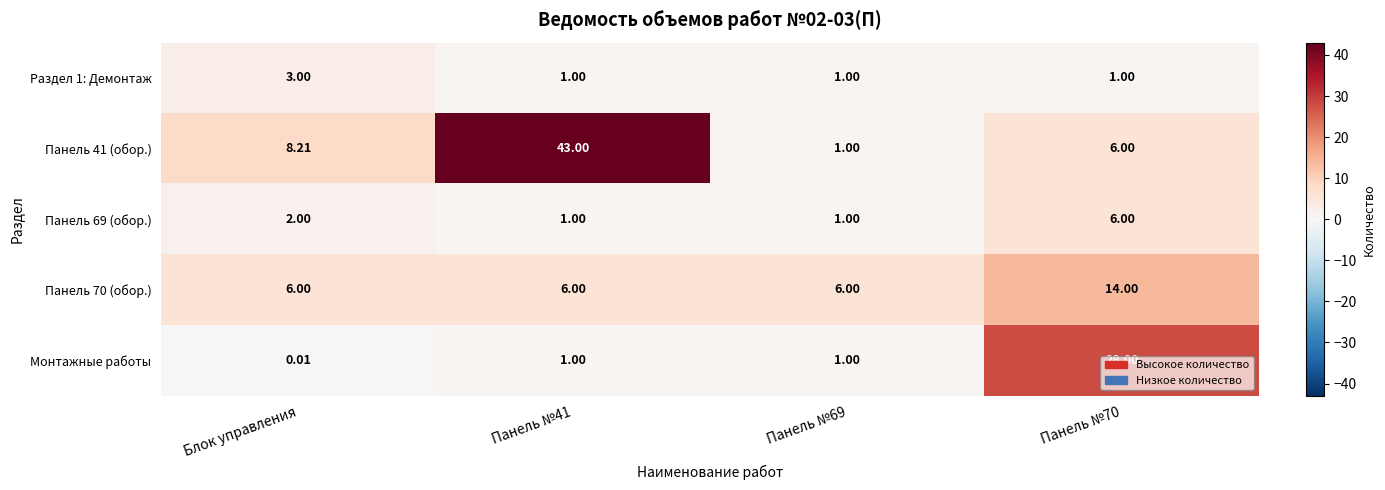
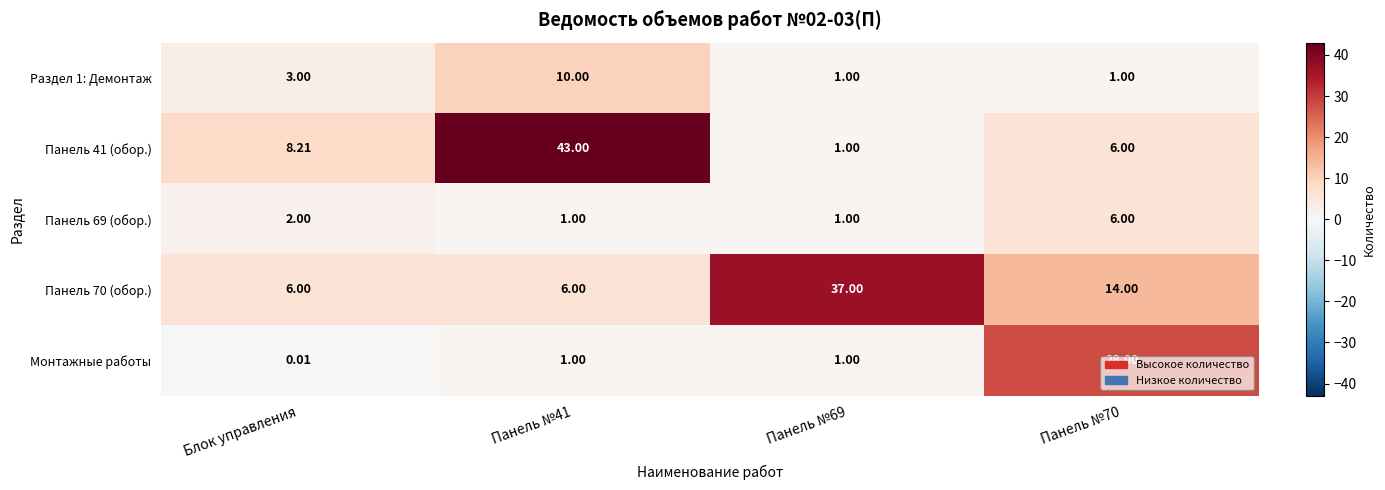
  {
    "Раздел 1: Демонтаж": {
      "Блок управления": 3.00,
-     "Панель №41": 1.00,
+     "Панель №41": 10.00,
      "Панель №69": 1.00,
      "Панель №70": 1.00
    },
    "Панель 41 (обор.)": {
      "Блок управления": 8.21,
      "Панель №41": 43.00,
      "Панель №69": 1.00,
      "Панель №70": 6.00
    },
    "Панель 69 (обор.)": {
      "Блок управления": 2.00,
      "Панель №41": 1.00,
      "Панель №69": 1.00,
      "Панель №70": 6.00
    },
    "Панель 70 (обор.)": {
      "Блок управления": 6.00,
      "Панель №41": 6.00,
-     "Панель №69": 6.00,
+     "Панель №69": 37.00,
      "Панель №70": 14.00
    },
    "Монтажные работы": {
      "Блок управления": 0.01,
      "Панель №41": 1.00,
      "Панель №69": 1.00
    }
  }
